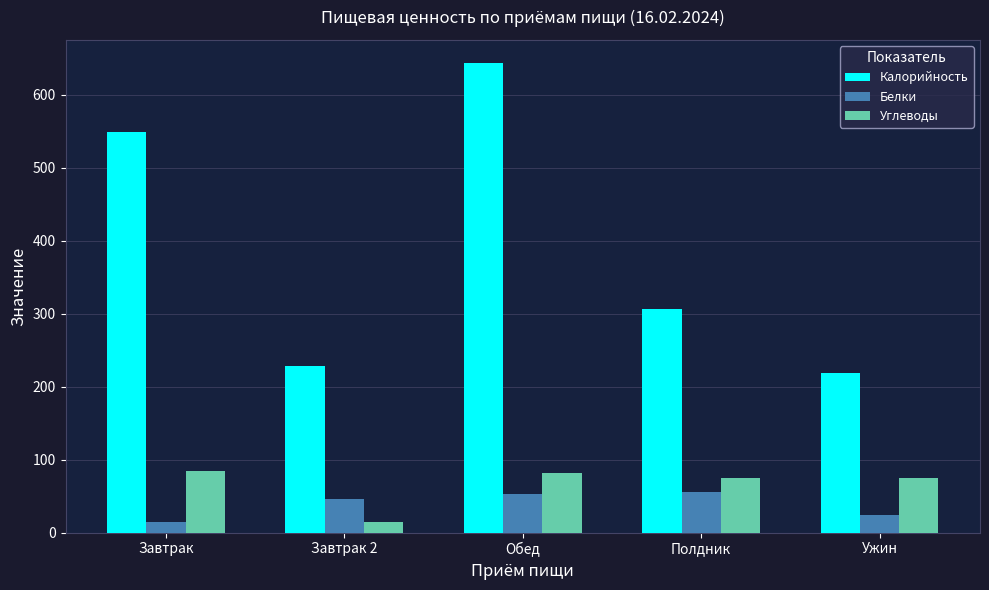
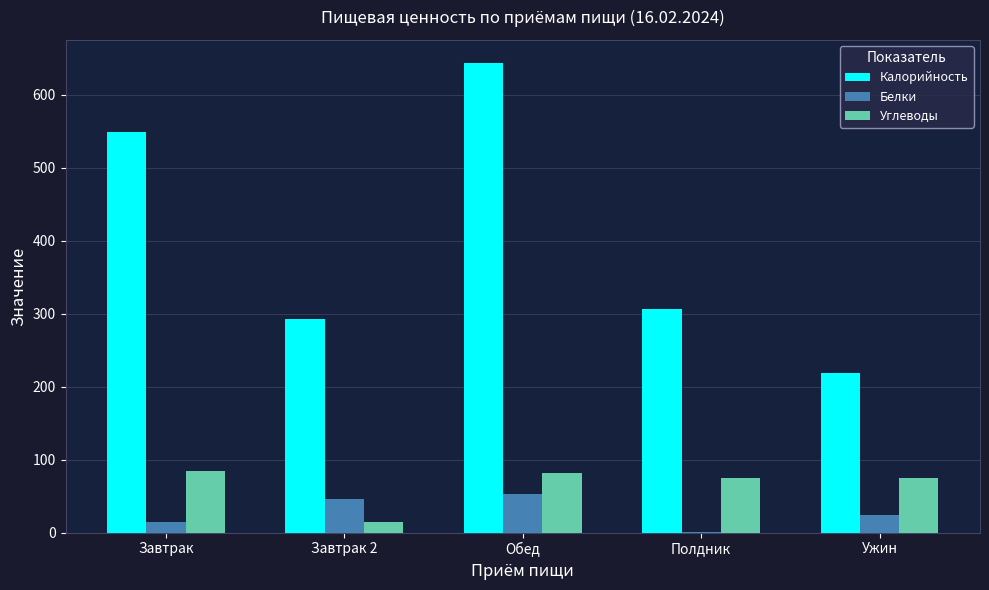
  {
    "Калорийность": {
      "Завтрак": 550,
-     "Завтрак 2": 230,
+     "Завтрак 2": 290,
      "Обед": 640,
      "Полдник": 310,
      "Ужин": 220
    },
    "Белки": {
      "Завтрак": 10,
      "Завтрак 2": 50,
      "Обед": 50,
-     "Полдник": 60,
+     "Полдник": 0,
      "Ужин": 20
    },
    "Углеводы": {
      "Завтрак": 90,
      "Завтрак 2": 20,
      "Обед": 80,
      "Полдник": 70,
      "Ужин": 70
    }
  }
